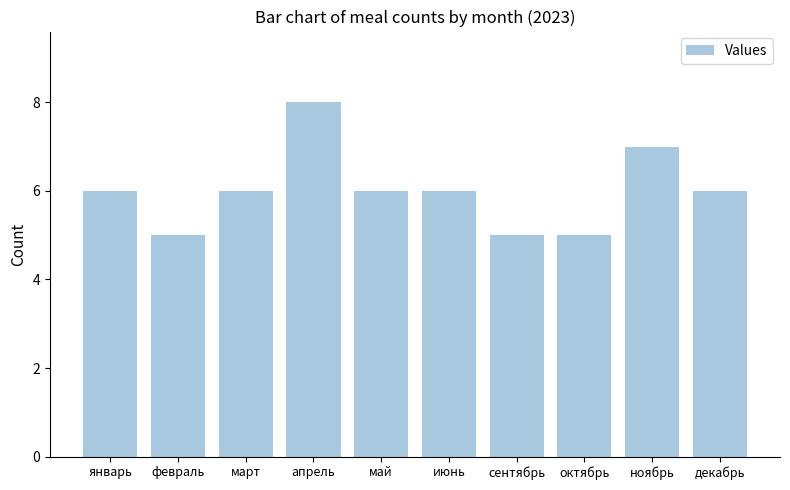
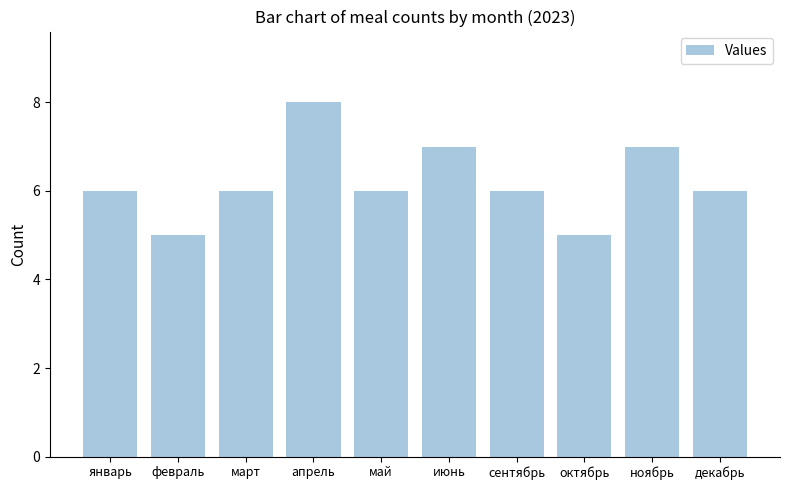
  {
    "январь": 6,
    "февраль": 5,
    "март": 6,
    "апрель": 8,
    "май": 6,
-   "июнь": 6,
-   "сентябрь": 5,
+   "июнь": 7,
+   "сентябрь": 6,
    "октябрь": 5,
    "ноябрь": 7,
    "декабрь": 6
  }
